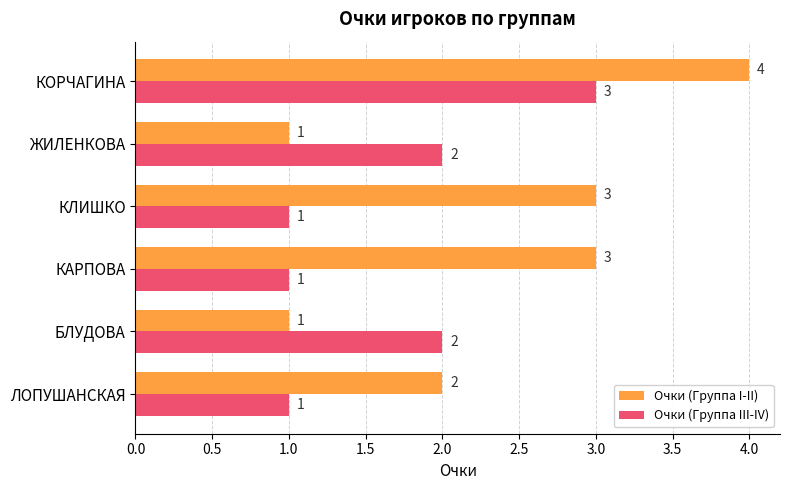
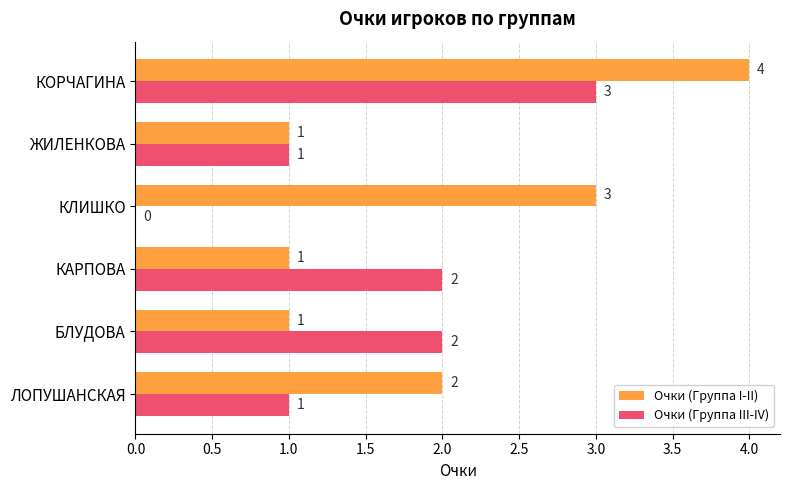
  {
    "Очки (Группа I-II)": {
      "КОРЧАГИНА": 4,
      "ЖИЛЕНКОВА": 1,
      "КЛИШКО": 3,
-     "КАРПОВА": 3,
+     "КАРПОВА": 1,
      "БЛУДОВА": 1,
      "ЛОПУШАНСКАЯ": 2
    },
    "Очки (Группа III-IV)": {
      "КОРЧАГИНА": 3,
-     "ЖИЛЕНКОВА": 2,
-     "КЛИШКО": 1,
-     "КАРПОВА": 1,
+     "ЖИЛЕНКОВА": 1,
+     "КЛИШКО": 0,
+     "КАРПОВА": 2,
      "БЛУДОВА": 2,
      "ЛОПУШАНСКАЯ": 1
    }
  }
